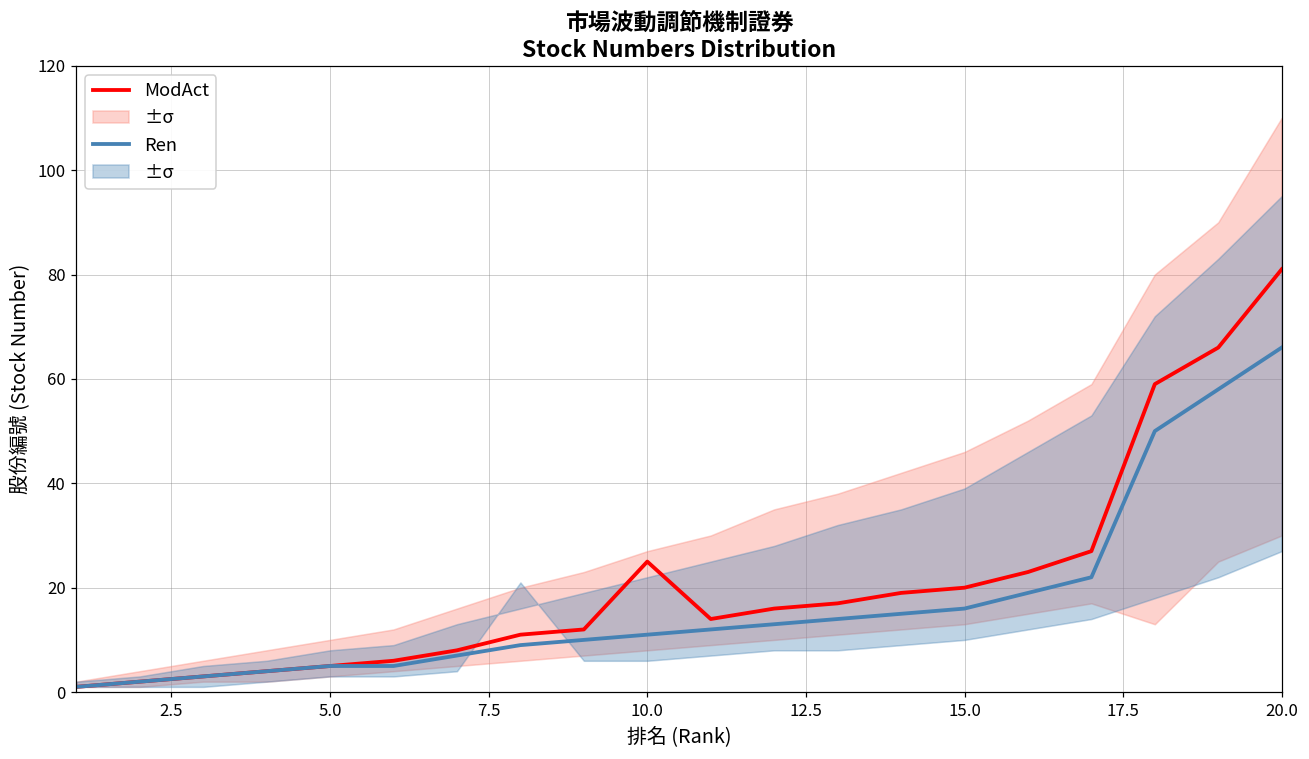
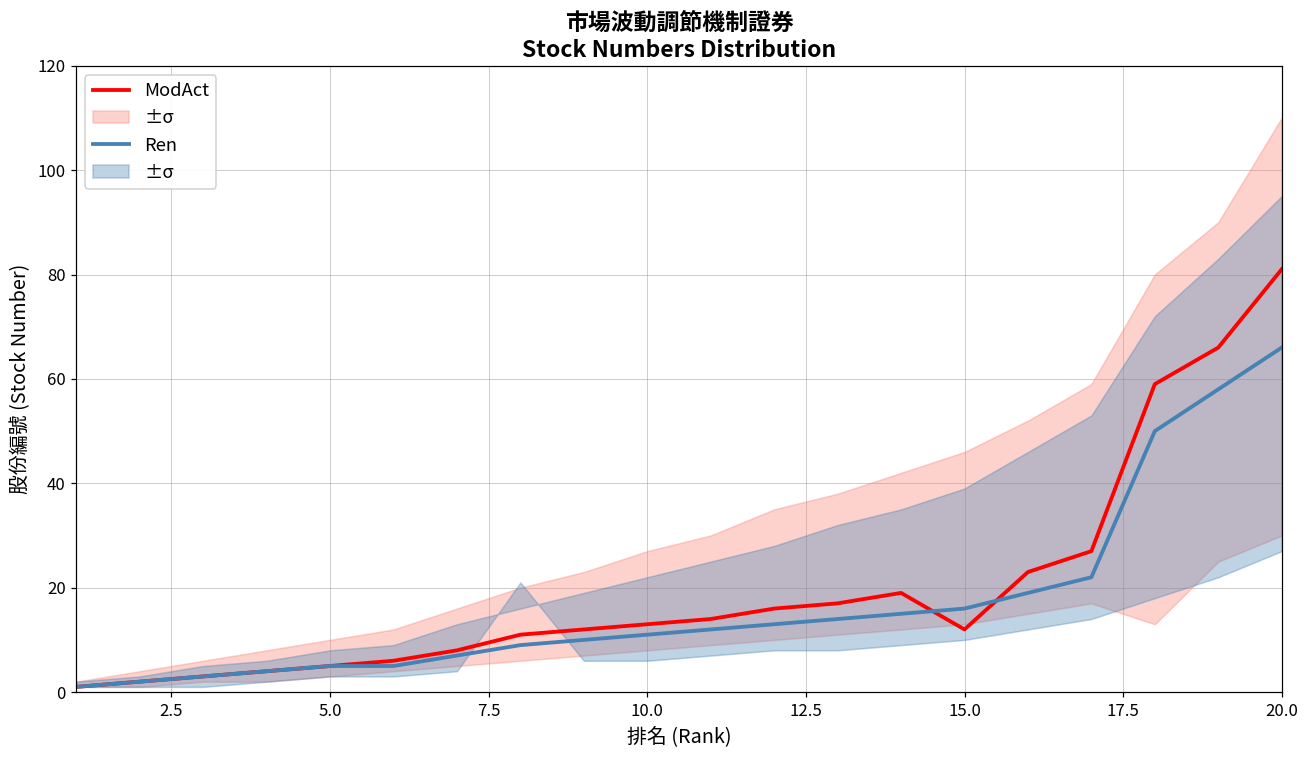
  {
    "ModAct": {
-     "10.0": 25,
-     "15.0": 20,
+     "10.0": 13,
+     "15.0": 12,
      "20.0": 81
    }
  }
